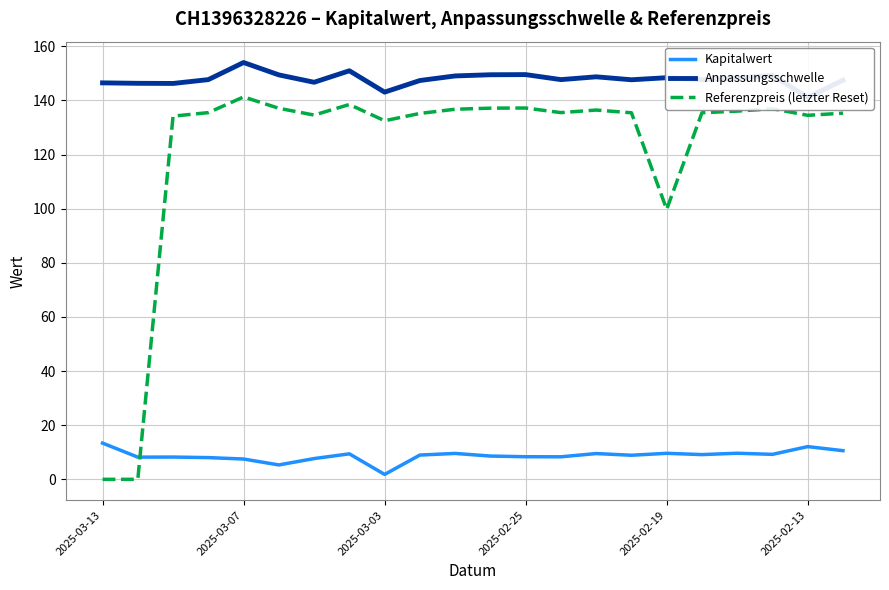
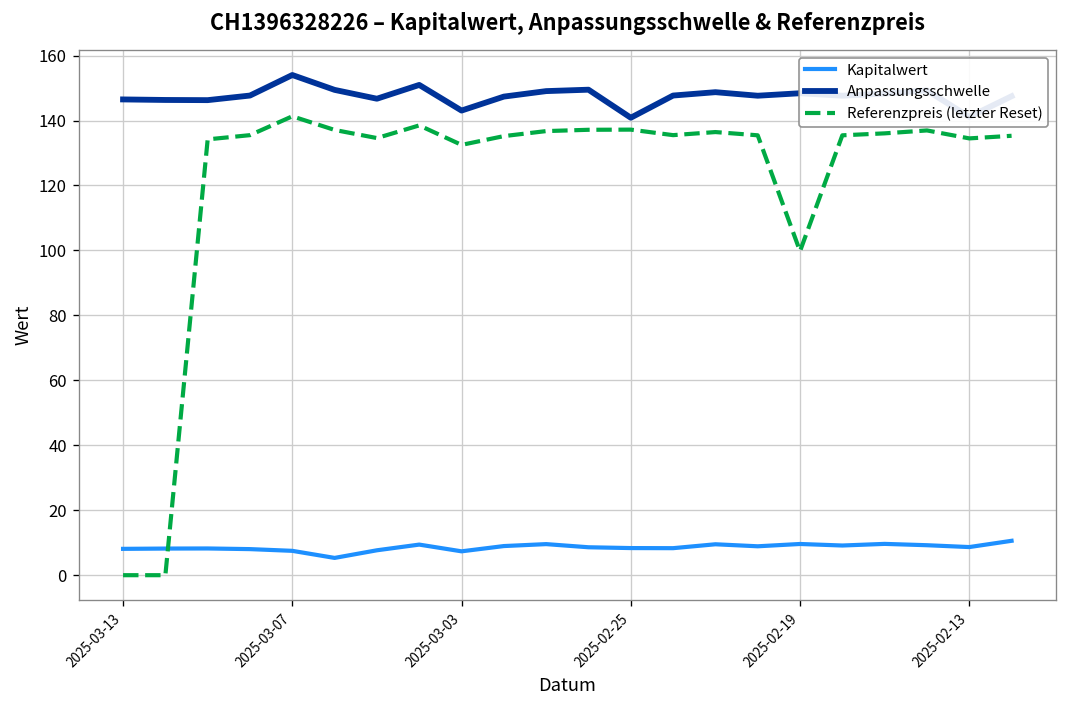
  {
    "Kapitalwert": {
-     "2025-03-13": 13,
+     "2025-03-13": 8,
      "2025-03-07": 8,
-     "2025-03-03": 2,
+     "2025-03-03": 7,
      "2025-02-25": 8,
      "2025-02-19": 10,
-     "2025-02-13": 12
+     "2025-02-13": 9
    },
    "Anpassungsschwelle": {
      "2025-03-13": 146,
      "2025-03-07": 154,
      "2025-03-03": 143,
-     "2025-02-25": 150
+     "2025-02-25": 141
    },
    "Referenzpreis (letzter Reset)": {
      "2025-03-13": 0,
      "2025-03-07": 141,
      "2025-03-03": 133,
      "2025-02-25": 137,
      "2025-02-19": 100,
      "2025-02-13": 135
    }
  }
